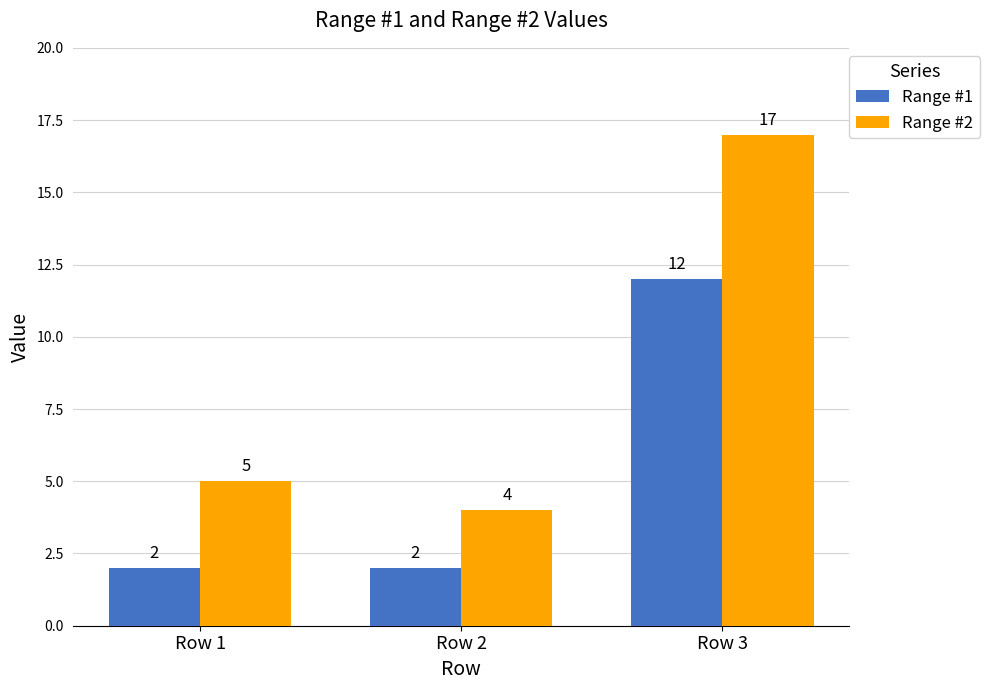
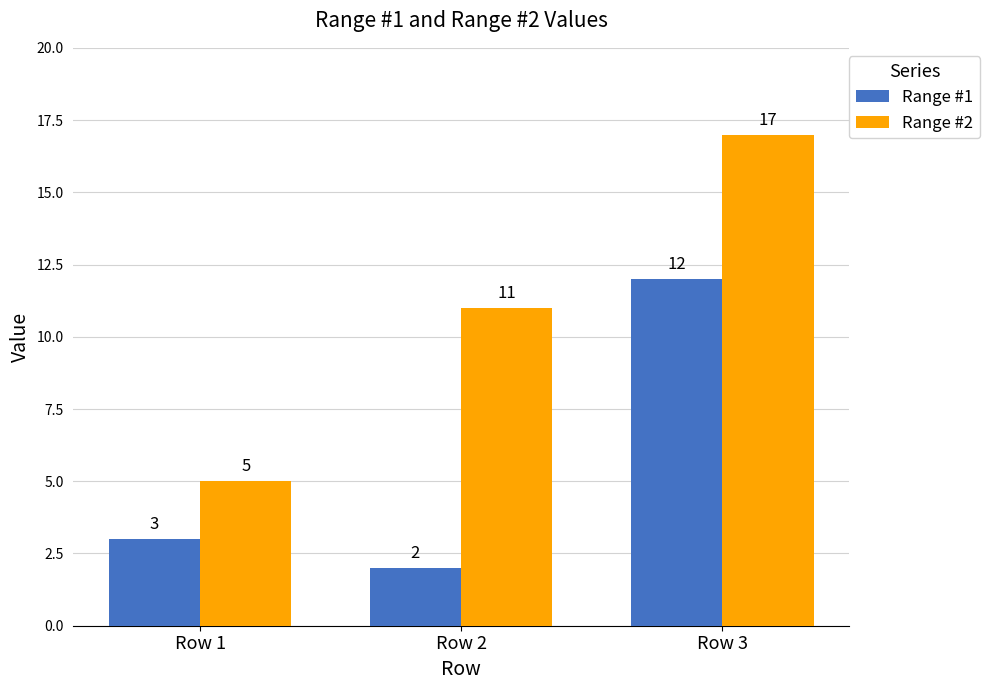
  {
    "Range #1": {
-     "Row 1": 2,
+     "Row 1": 3,
      "Row 2": 2,
      "Row 3": 12
    },
    "Range #2": {
      "Row 1": 5,
-     "Row 2": 4,
+     "Row 2": 11,
      "Row 3": 17
    }
  }
